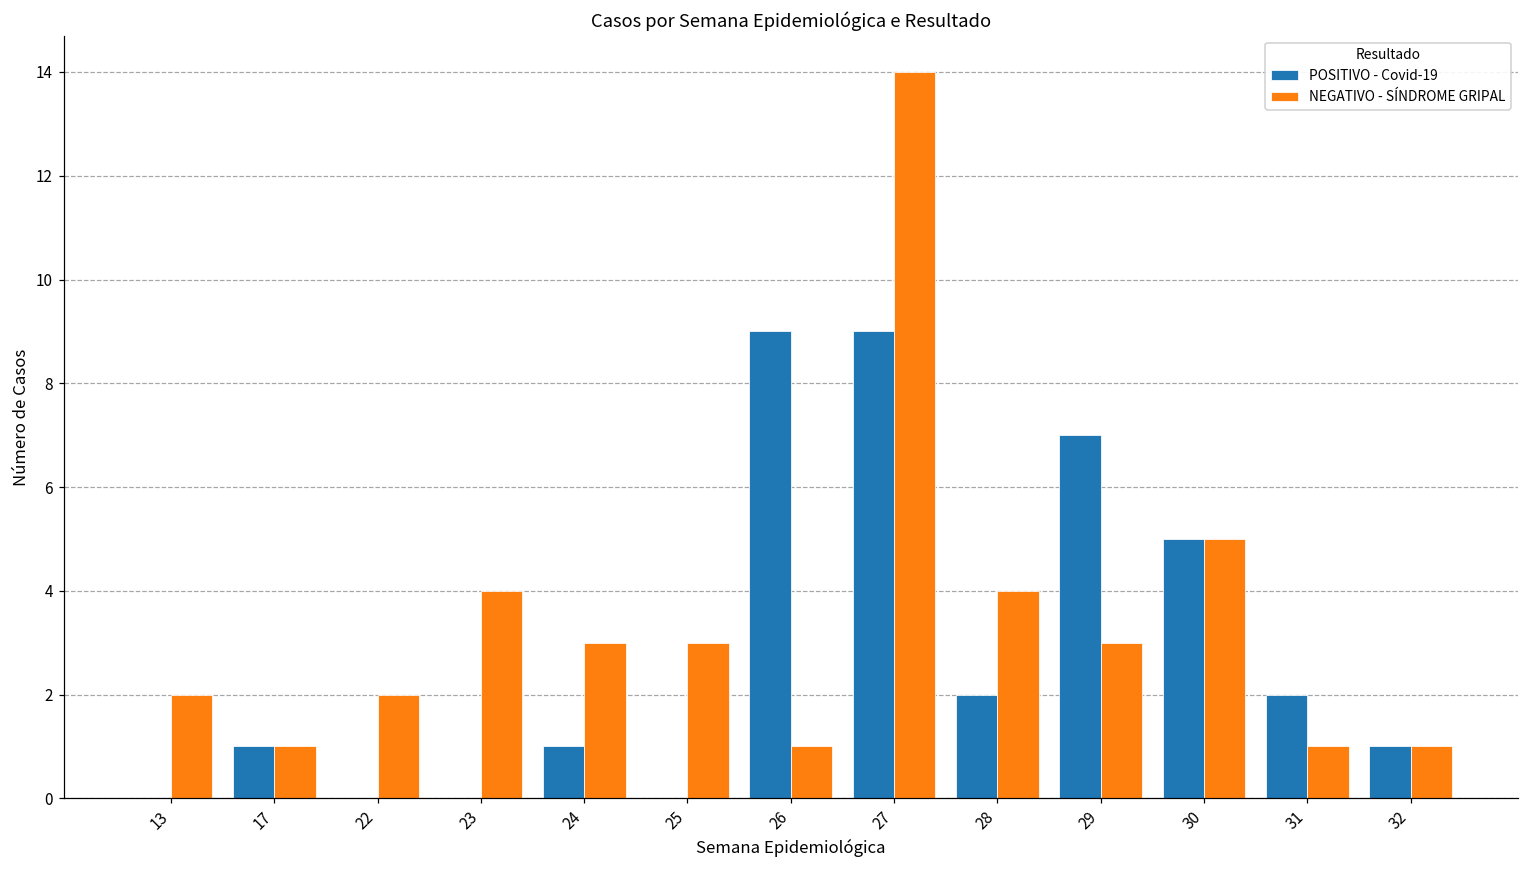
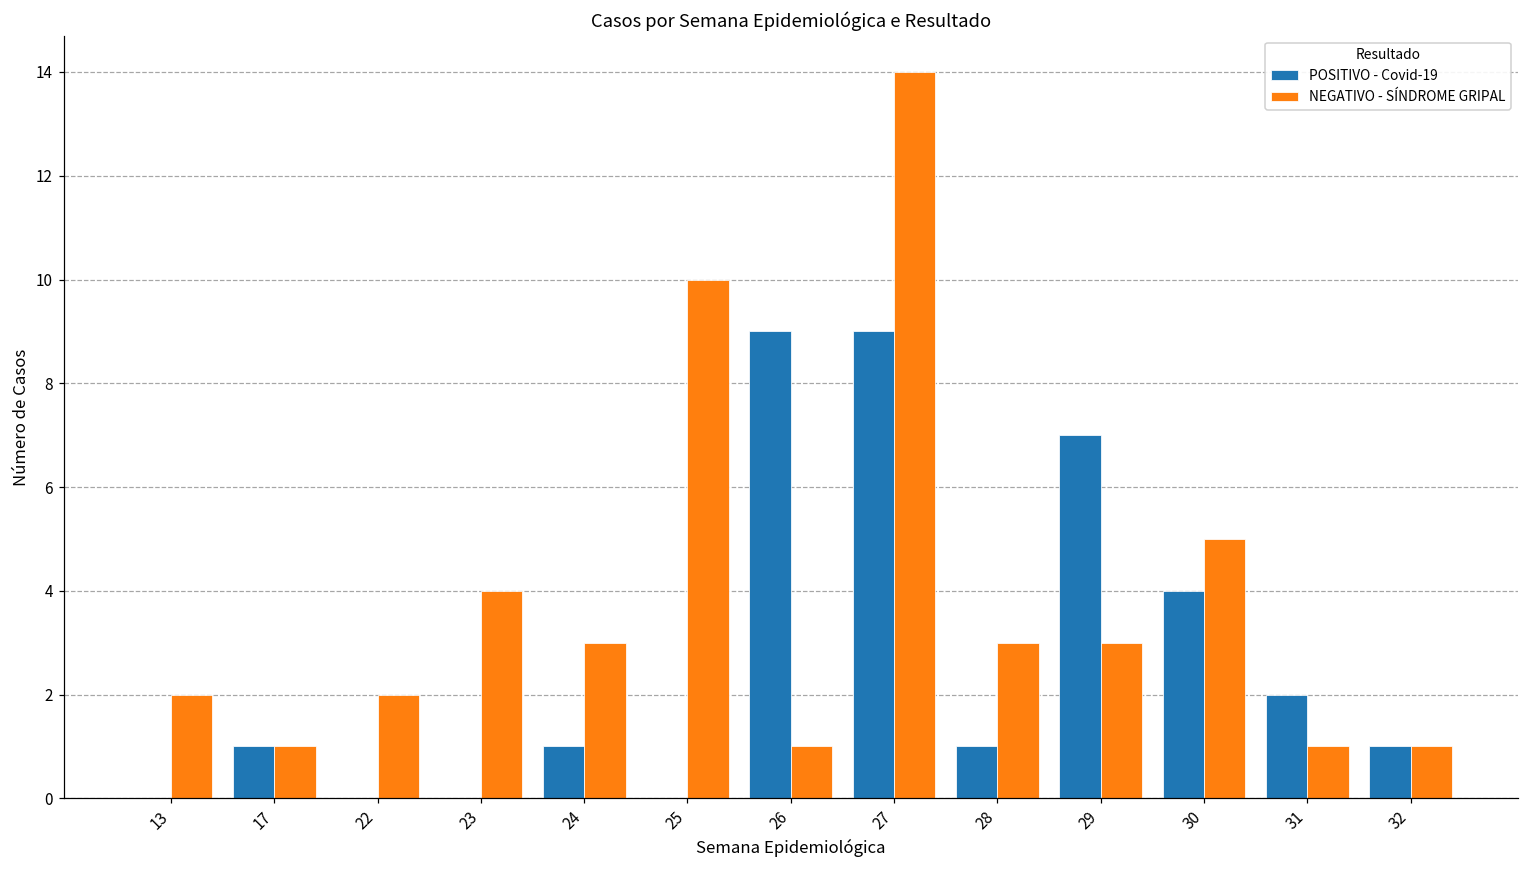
  {
    "POSITIVO - Covid-19": {
      "13": 0,
      "17": 1,
      "22": 0,
      "23": 0,
      "24": 1,
      "25": 0,
      "26": 9,
      "27": 9,
-     "28": 2,
+     "28": 1,
      "29": 7,
-     "30": 5,
+     "30": 4,
      "31": 2,
      "32": 1
    },
    "NEGATIVO - SÍNDROME GRIPAL": {
      "13": 2,
      "17": 1,
      "22": 2,
      "23": 4,
      "24": 3,
-     "25": 3,
+     "25": 10,
      "26": 1,
      "27": 14,
-     "28": 4,
+     "28": 3,
      "29": 3,
      "30": 5,
      "31": 1,
      "32": 1
    }
  }
